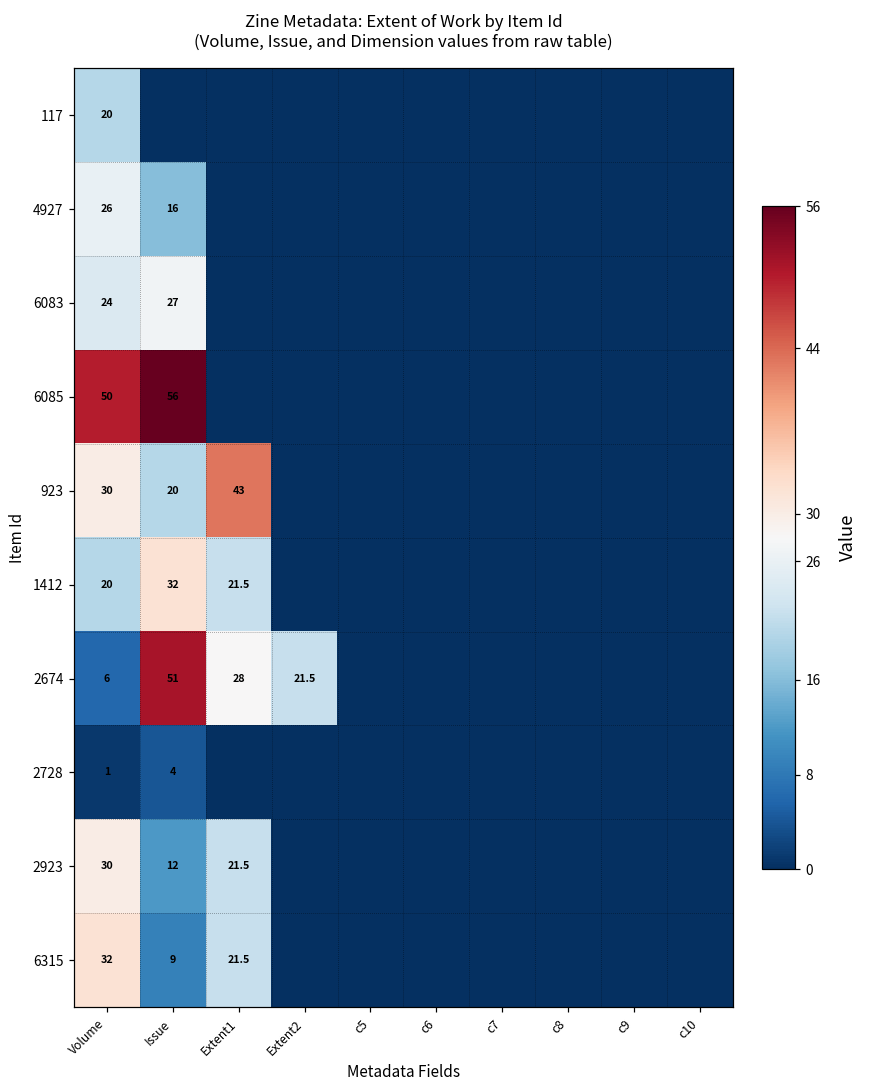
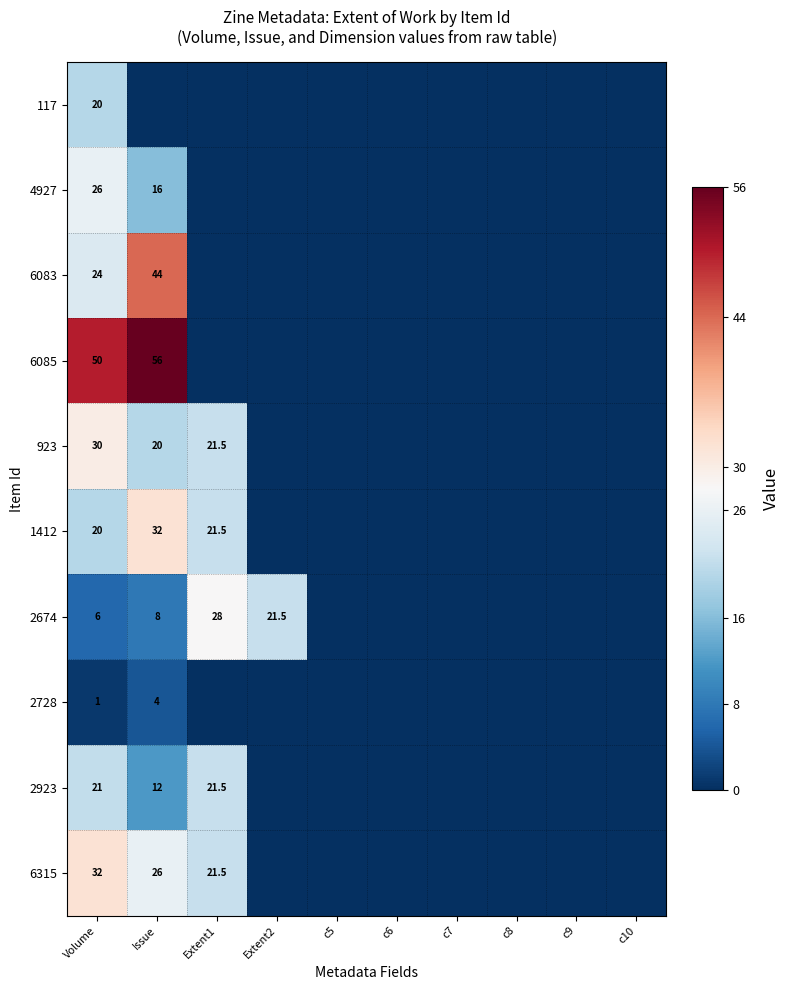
  {
    "117": {
      "Volume": 20
    },
    "4927": {
      "Volume": 26,
      "Issue": 16
    },
    "6083": {
      "Volume": 24,
-     "Issue": 27
+     "Issue": 44
    },
    "6085": {
      "Volume": 50,
      "Issue": 56
    },
    "923": {
      "Volume": 30,
      "Issue": 20,
-     "Extent1": 43
+     "Extent1": 21.5
    },
    "1412": {
      "Volume": 20,
      "Issue": 32,
      "Extent1": 21.5
    },
    "2674": {
      "Volume": 6,
-     "Issue": 51,
+     "Issue": 8,
      "Extent1": 28,
      "Extent2": 21.5
    },
    "2728": {
      "Volume": 1,
      "Issue": 4
    },
    "2923": {
-     "Volume": 30,
+     "Volume": 21,
      "Issue": 12,
      "Extent1": 21.5
    },
    "6315": {
      "Volume": 32,
-     "Issue": 9,
+     "Issue": 26,
      "Extent1": 21.5
    }
  }
